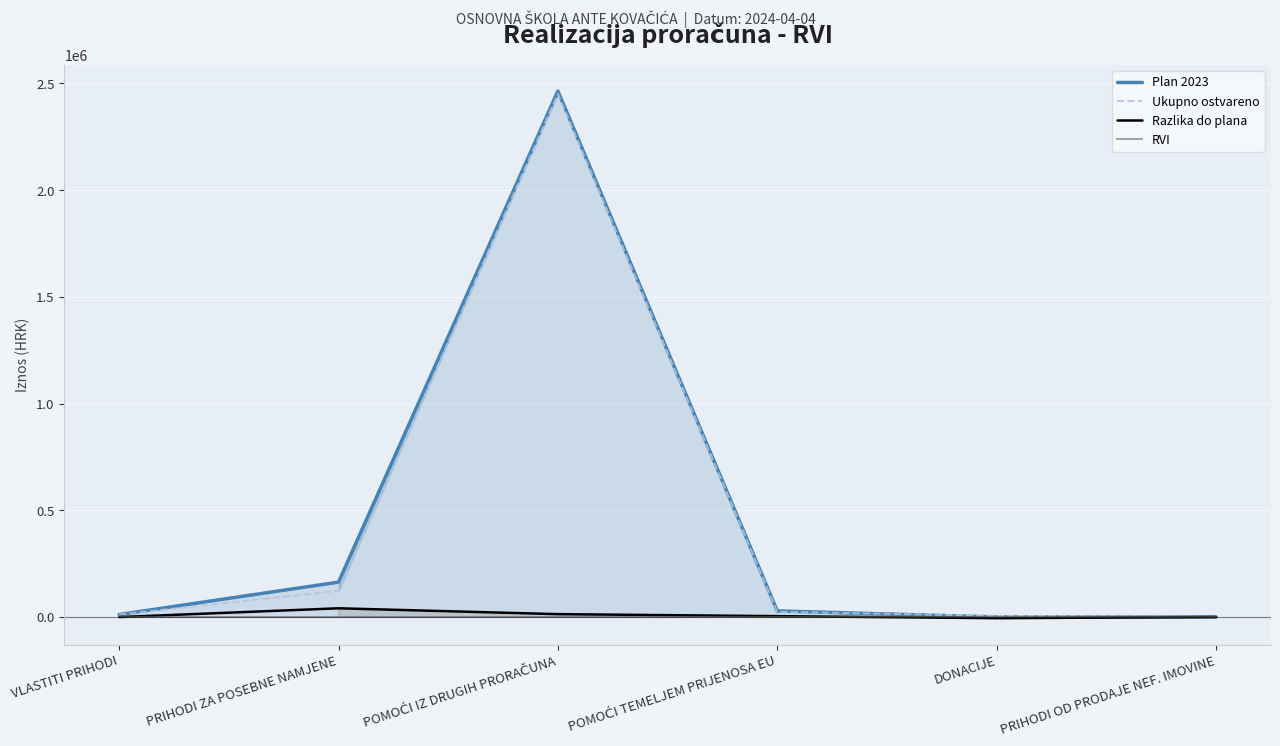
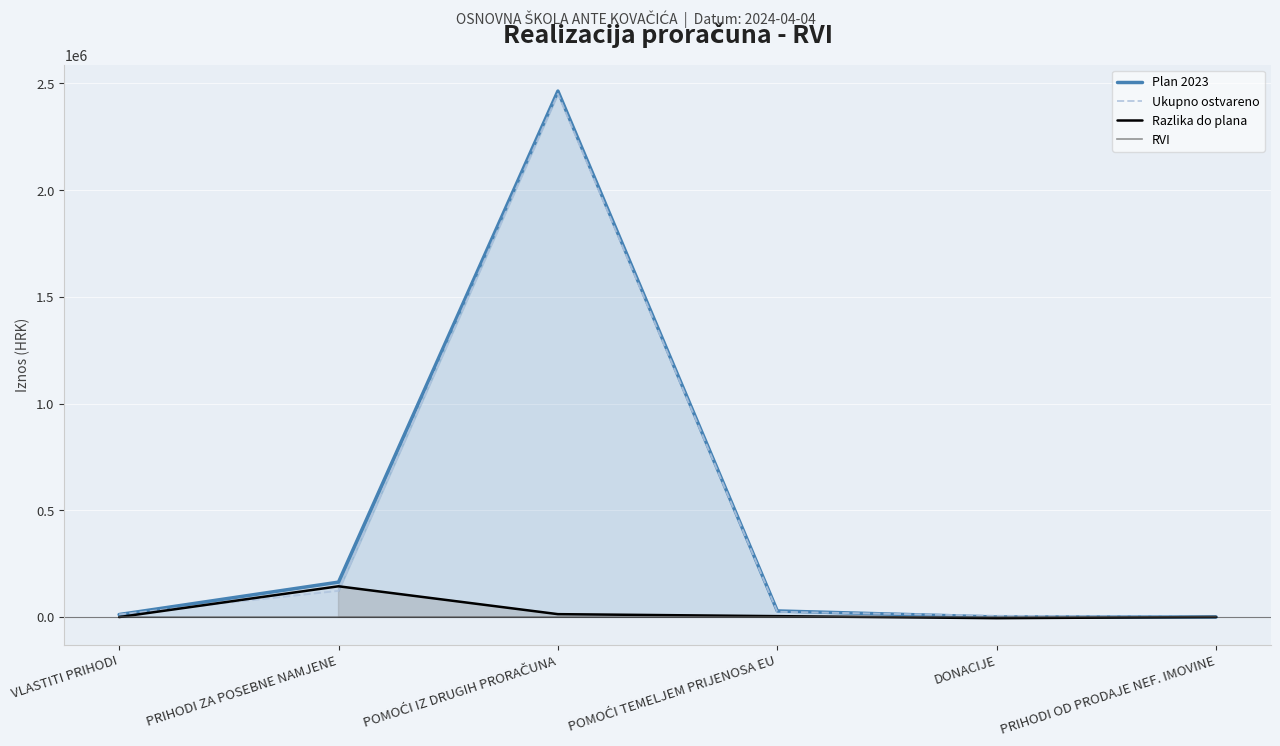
  {
    "Razlika do plana": {
-     "PRIHODI ZA POSEBNE NAMJENE": 40000,
+     "PRIHODI ZA POSEBNE NAMJENE": 140000,
      "POMOĆI IZ DRUGIH PRORAČUNA": 10000
    },
    "RVI": {
      "PRIHODI ZA POSEBNE NAMJENE": 0,
      "POMOĆI IZ DRUGIH PRORAČUNA": 0
    }
  }
